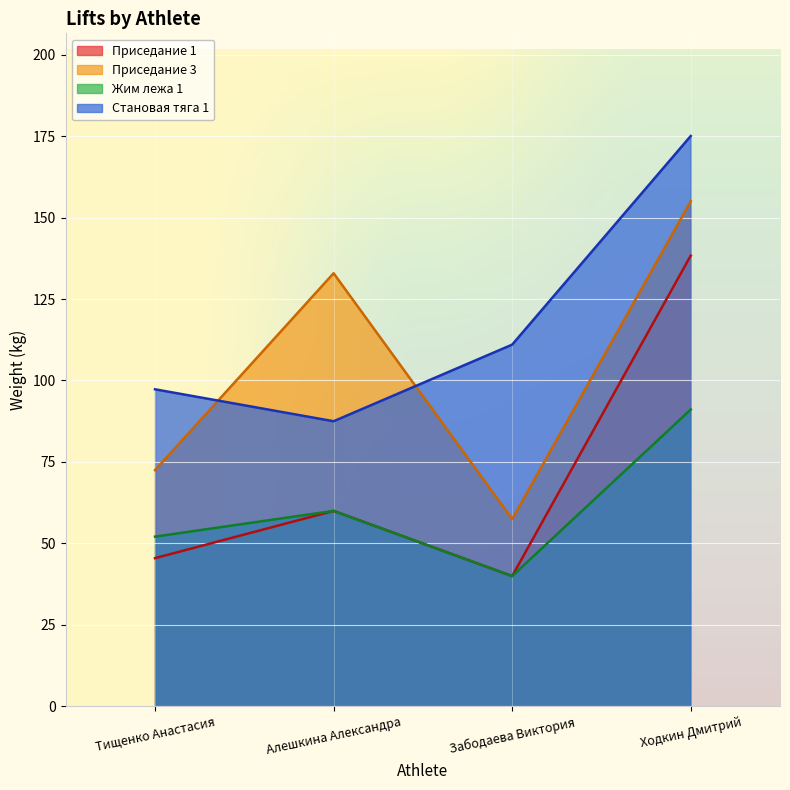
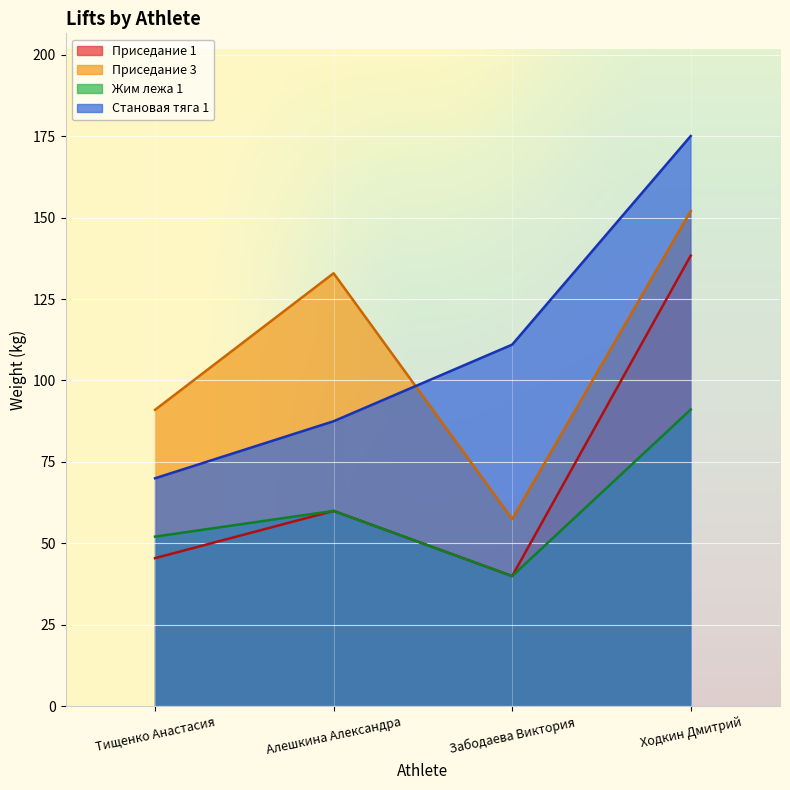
  {
    "Приседание 1": {
      "Тищенко Анастасия": 46,
      "Ходкин Дмитрий": 138
    },
    "Приседание 3": {
-     "Тищенко Анастасия": 73,
+     "Тищенко Анастасия": 91,
      "Алешкина Александра": 133,
      "Забодаева Виктория": 58,
-     "Ходкин Дмитрий": 155
+     "Ходкин Дмитрий": 152
    },
    "Жим лежа 1": {
      "Тищенко Анастасия": 52,
      "Ходкин Дмитрий": 91
    },
    "Становая тяга 1": {
-     "Тищенко Анастасия": 97,
+     "Тищенко Анастасия": 70,
      "Алешкина Александра": 88,
      "Забодаева Виктория": 111,
      "Ходкин Дмитрий": 175
    }
  }
